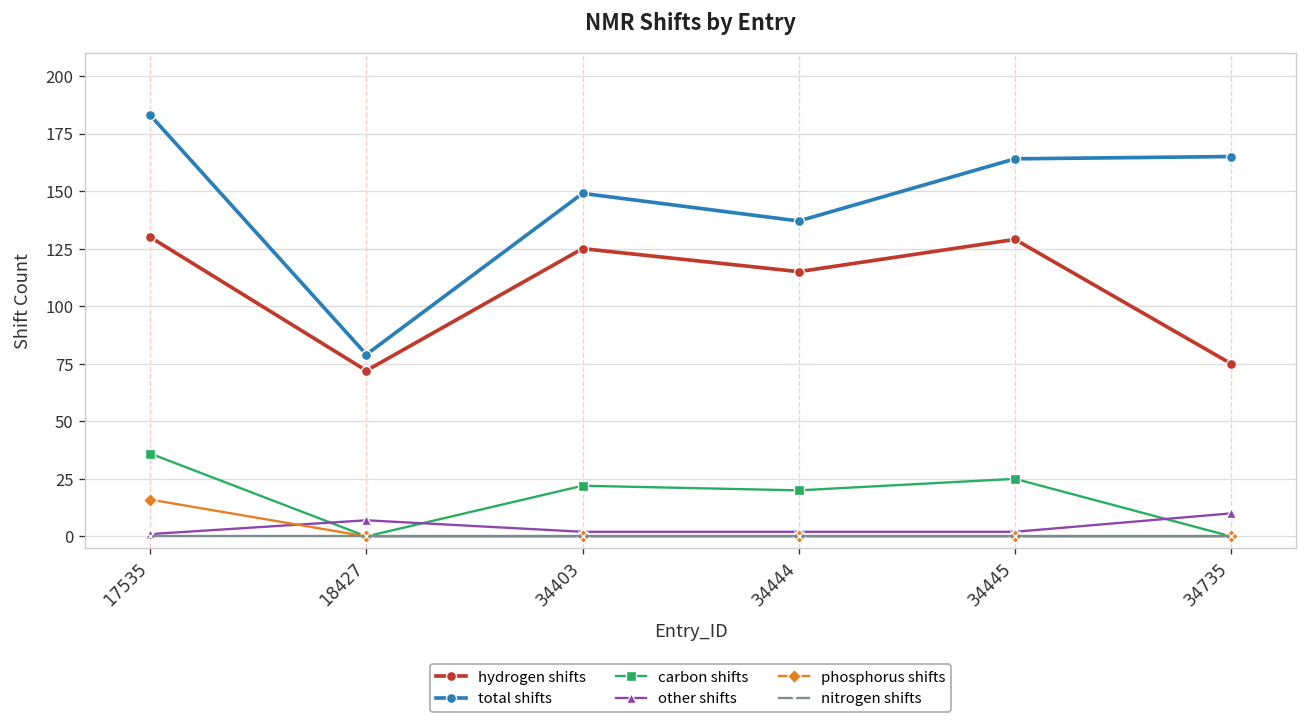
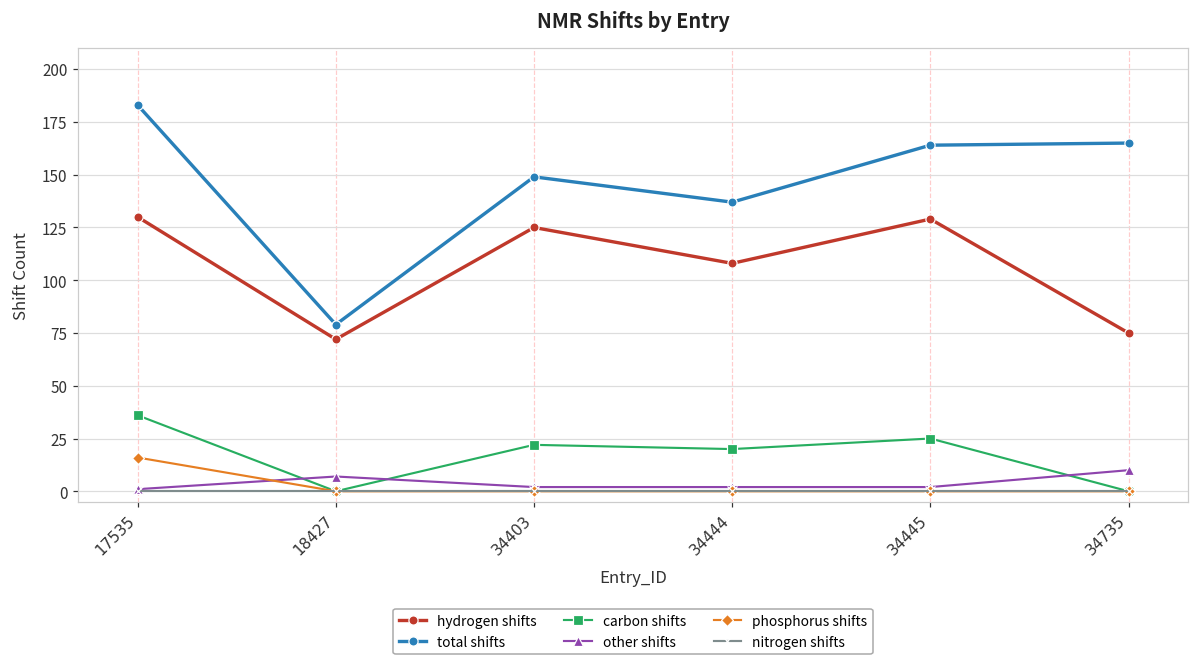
  {
    "hydrogen shifts": {
      "17535": 130,
      "18427": 72,
      "34403": 125,
-     "34444": 115,
+     "34444": 108,
      "34445": 129,
      "34735": 75
    },
    "total shifts": {
      "17535": 183,
      "18427": 79,
      "34403": 149,
      "34444": 137,
      "34445": 164,
      "34735": 165
    },
    "carbon shifts": {
      "17535": 36,
      "34403": 22,
      "34444": 20,
      "34445": 25
    },
    "other shifts": {
      "18427": 7,
      "34403": 2,
      "34444": 2,
      "34445": 2,
      "34735": 10
    },
    "phosphorus shifts": {
      "17535": 16
    }
  }
